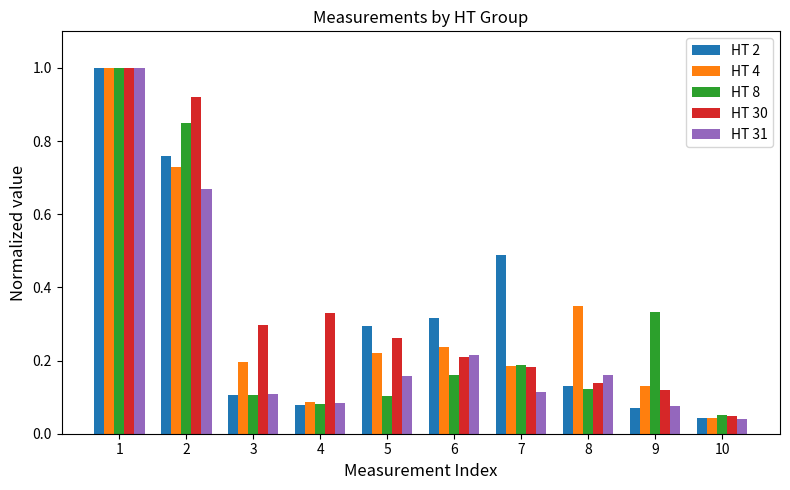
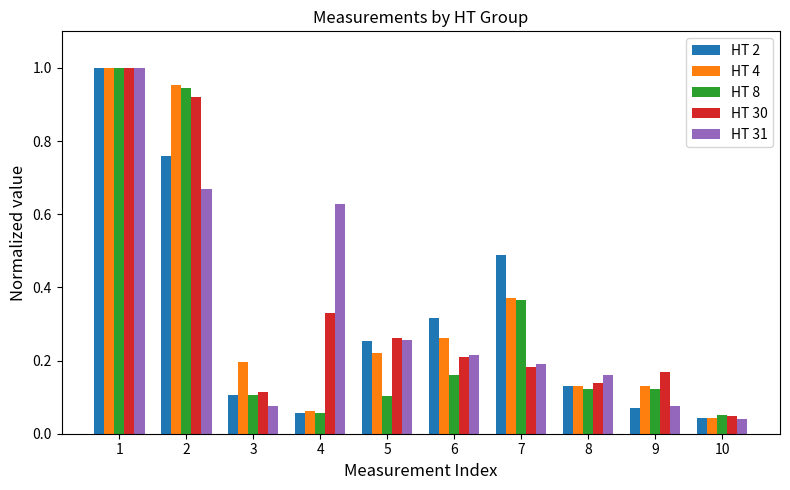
  {
    "HT 2": {
      "1": 1.00,
      "2": 0.76,
      "3": 0.11,
-     "4": 0.08,
-     "5": 0.29,
+     "4": 0.06,
+     "5": 0.25,
      "6": 0.32,
      "7": 0.49,
      "8": 0.13,
      "9": 0.07,
      "10": 0.04
    },
    "HT 4": {
      "1": 1.00,
-     "2": 0.73,
+     "2": 0.95,
      "3": 0.20,
-     "4": 0.09,
+     "4": 0.06,
      "5": 0.22,
-     "6": 0.24,
-     "7": 0.19,
-     "8": 0.35,
+     "6": 0.26,
+     "7": 0.37,
+     "8": 0.13,
      "9": 0.13,
      "10": 0.04
    },
    "HT 8": {
      "1": 1.00,
-     "2": 0.85,
+     "2": 0.95,
      "3": 0.11,
-     "4": 0.08,
+     "4": 0.06,
      "5": 0.10,
      "6": 0.16,
-     "7": 0.19,
+     "7": 0.37,
      "8": 0.12,
-     "9": 0.33,
+     "9": 0.12,
      "10": 0.05
    },
    "HT 30": {
      "1": 1.00,
      "2": 0.92,
-     "3": 0.30,
+     "3": 0.11,
      "4": 0.33,
      "5": 0.26,
      "6": 0.21,
      "7": 0.18,
      "8": 0.14,
-     "9": 0.12,
+     "9": 0.17,
      "10": 0.05
    },
    "HT 31": {
      "1": 1.00,
      "2": 0.67,
-     "3": 0.11,
-     "4": 0.08,
-     "5": 0.16,
+     "3": 0.08,
+     "4": 0.63,
+     "5": 0.26,
      "6": 0.21,
-     "7": 0.11,
+     "7": 0.19,
      "8": 0.16,
      "9": 0.08,
      "10": 0.04
    }
  }
